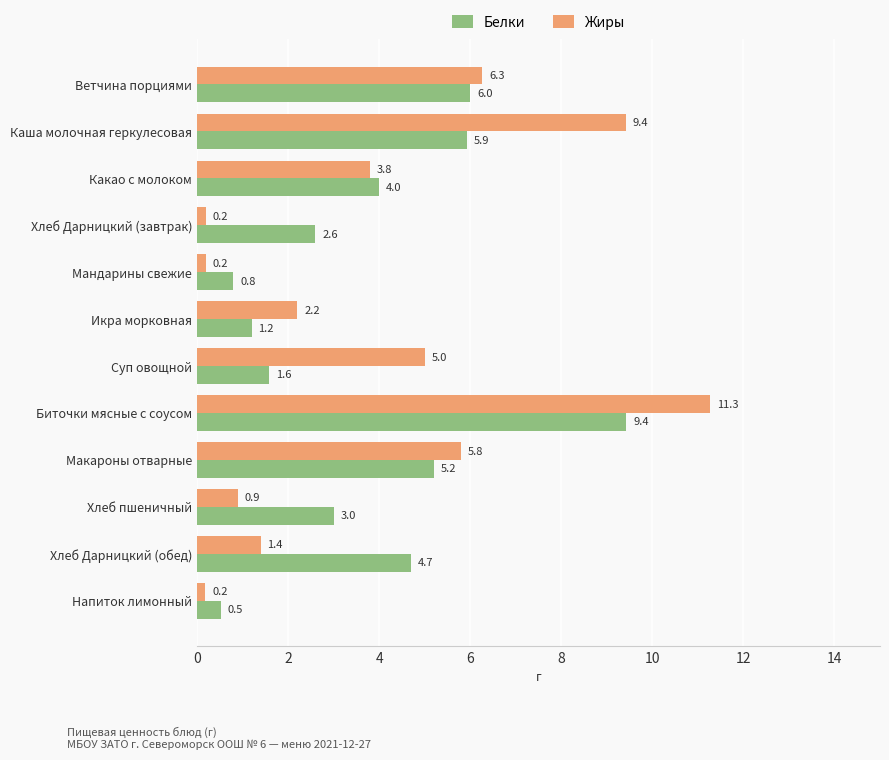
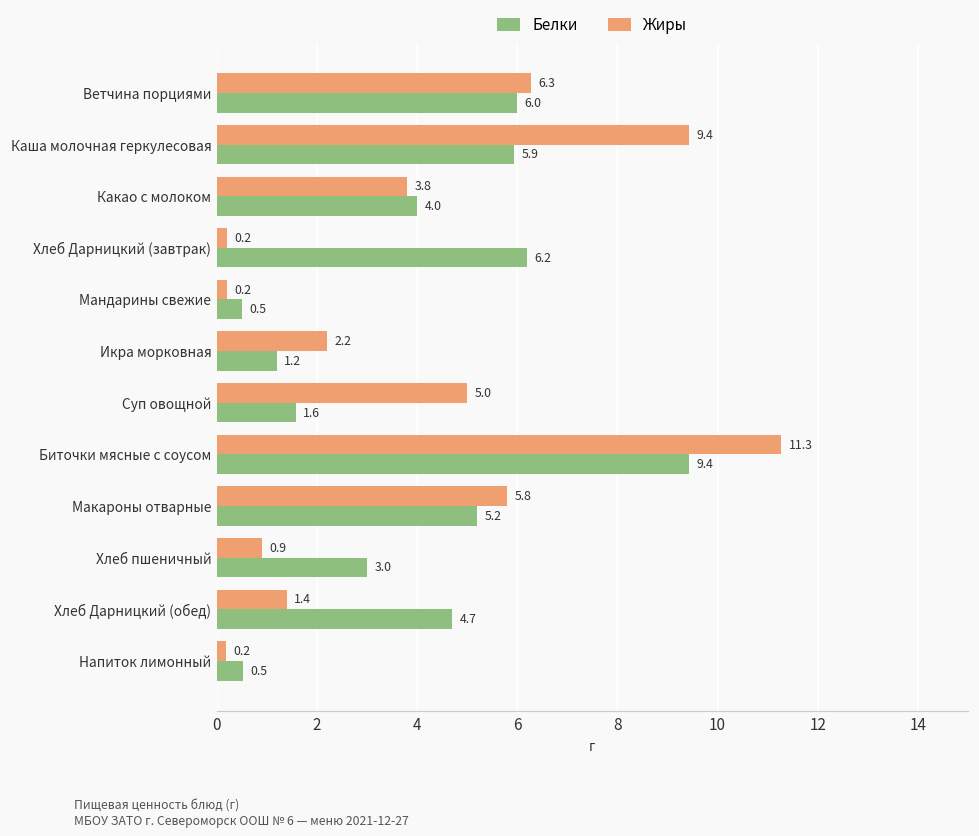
  {
    "Белки": {
      "Ветчина порциями": 6.0,
      "Каша молочная геркулесовая": 5.9,
      "Какао с молоком": 4.0,
-     "Хлеб Дарницкий (завтрак)": 2.6,
-     "Мандарины свежие": 0.8,
+     "Хлеб Дарницкий (завтрак)": 6.2,
+     "Мандарины свежие": 0.5,
      "Икра морковная": 1.2,
      "Суп овощной": 1.6,
      "Биточки мясные с соусом": 9.4,
      "Макароны отварные": 5.2,
      "Хлеб пшеничный": 3.0,
      "Хлеб Дарницкий (обед)": 4.7,
      "Напиток лимонный": 0.5
    },
    "Жиры": {
      "Ветчина порциями": 6.3,
      "Каша молочная геркулесовая": 9.4,
      "Какао с молоком": 3.8,
      "Хлеб Дарницкий (завтрак)": 0.2,
      "Мандарины свежие": 0.2,
      "Икра морковная": 2.2,
      "Суп овощной": 5.0,
      "Биточки мясные с соусом": 11.3,
      "Макароны отварные": 5.8,
      "Хлеб пшеничный": 0.9,
      "Хлеб Дарницкий (обед)": 1.4,
      "Напиток лимонный": 0.2
    }
  }
